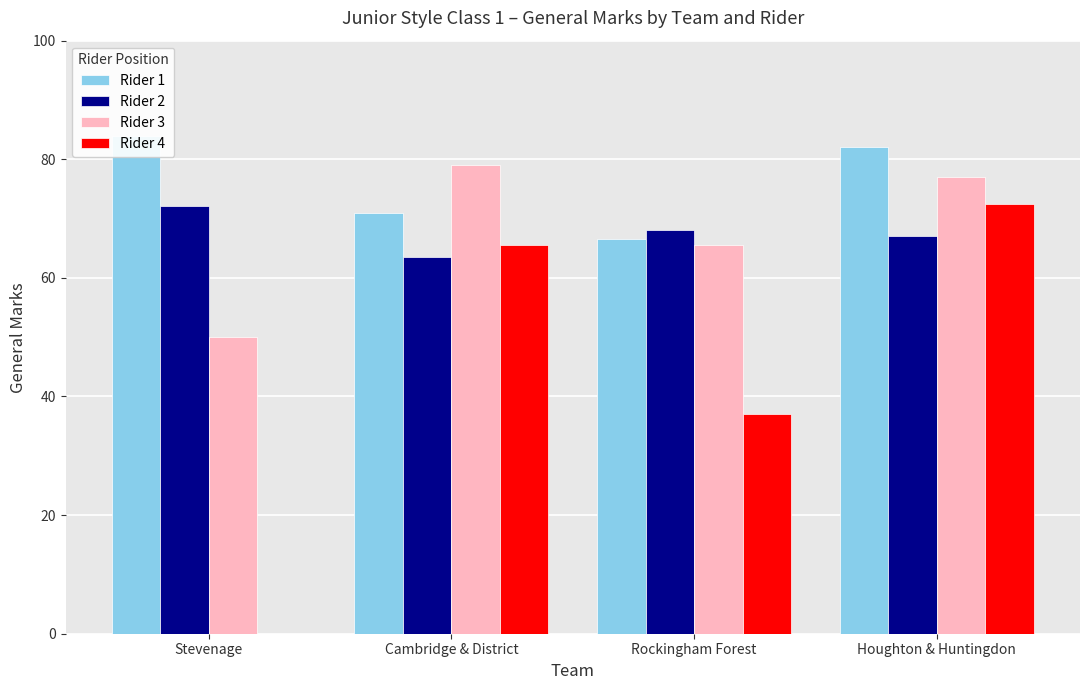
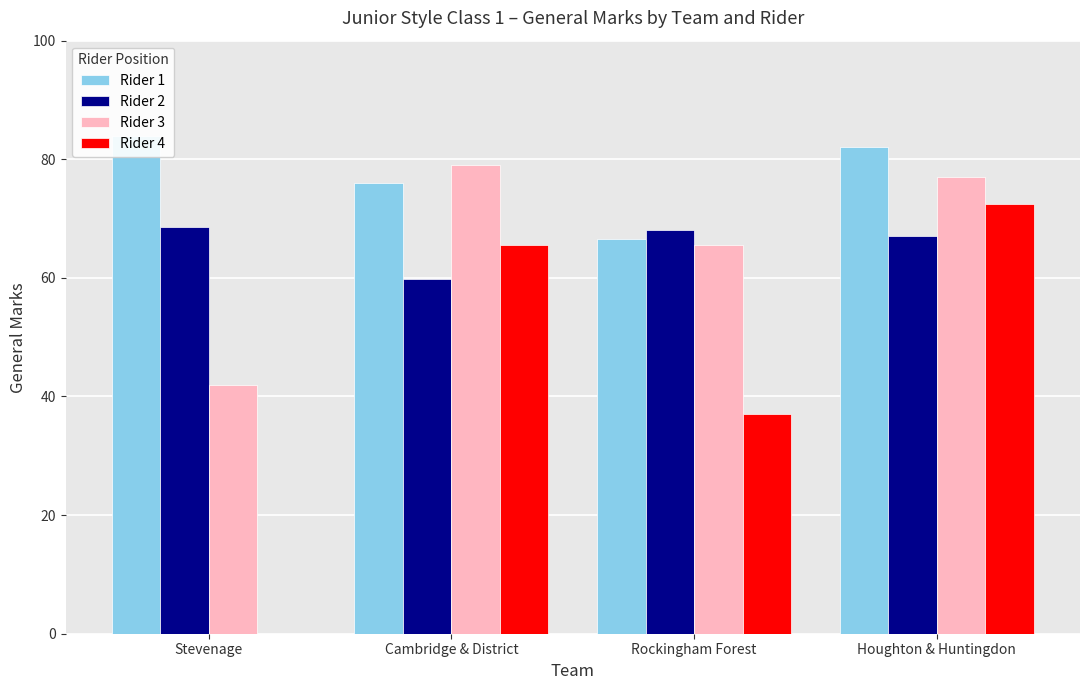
  {
    "Rider 1": {
-     "Cambridge & District": 71,
+     "Cambridge & District": 76,
      "Rockingham Forest": 67,
      "Houghton & Huntingdon": 82
    },
    "Rider 2": {
-     "Stevenage": 72,
-     "Cambridge & District": 64,
+     "Stevenage": 69,
+     "Cambridge & District": 60,
      "Rockingham Forest": 68,
      "Houghton & Huntingdon": 67
    },
    "Rider 3": {
-     "Stevenage": 50,
+     "Stevenage": 42,
      "Cambridge & District": 79,
      "Rockingham Forest": 66,
      "Houghton & Huntingdon": 77
    },
    "Rider 4": {
      "Stevenage": 0,
      "Cambridge & District": 66,
      "Rockingham Forest": 37,
      "Houghton & Huntingdon": 73
    }
  }
